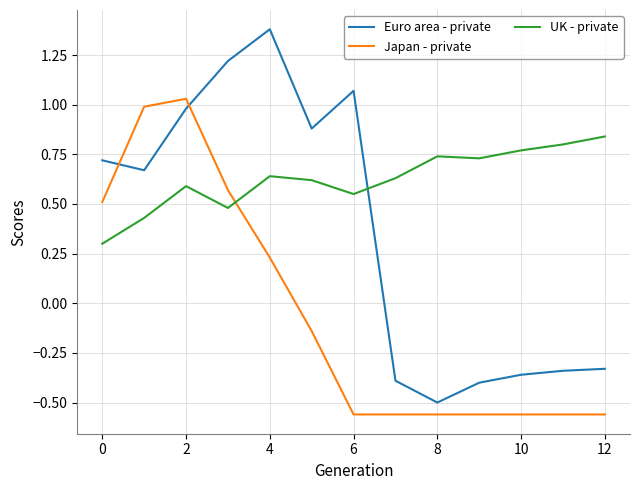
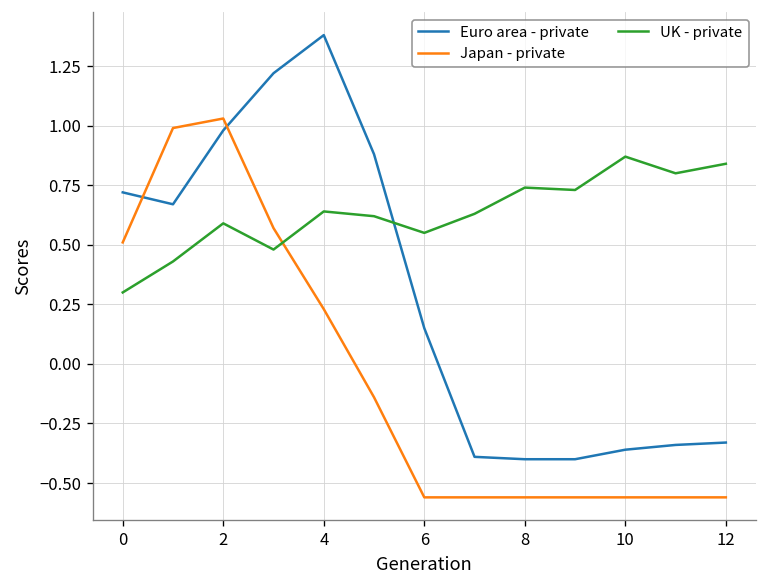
  {
    "Euro area - private": {
      "0": 0.72,
      "2": 0.98,
      "4": 1.38,
-     "6": 1.07,
-     "8": -0.5,
+     "6": 0.15,
+     "8": -0.4,
      "10": -0.36,
      "12": -0.33
    },
    "Japan - private": {
      "0": 0.51,
      "2": 1.03,
      "4": 0.23,
      "6": -0.56,
      "8": -0.56,
      "10": -0.56,
      "12": -0.56
    },
    "UK - private": {
      "0": 0.30,
      "2": 0.59,
      "4": 0.64,
      "6": 0.55,
      "8": 0.74,
-     "10": 0.77,
+     "10": 0.87,
      "12": 0.84
    }
  }
